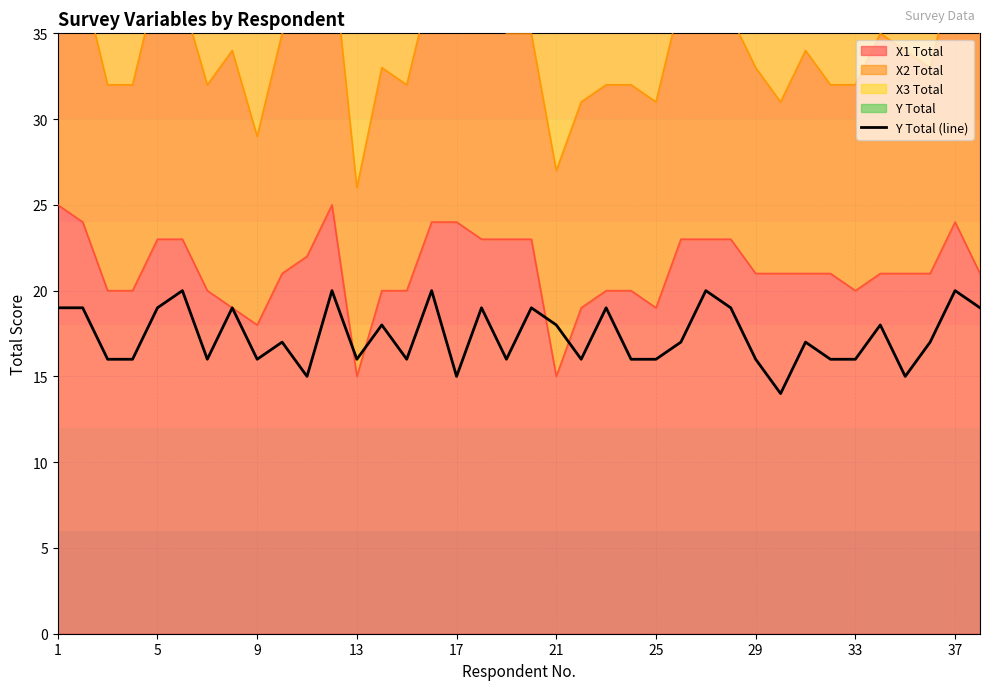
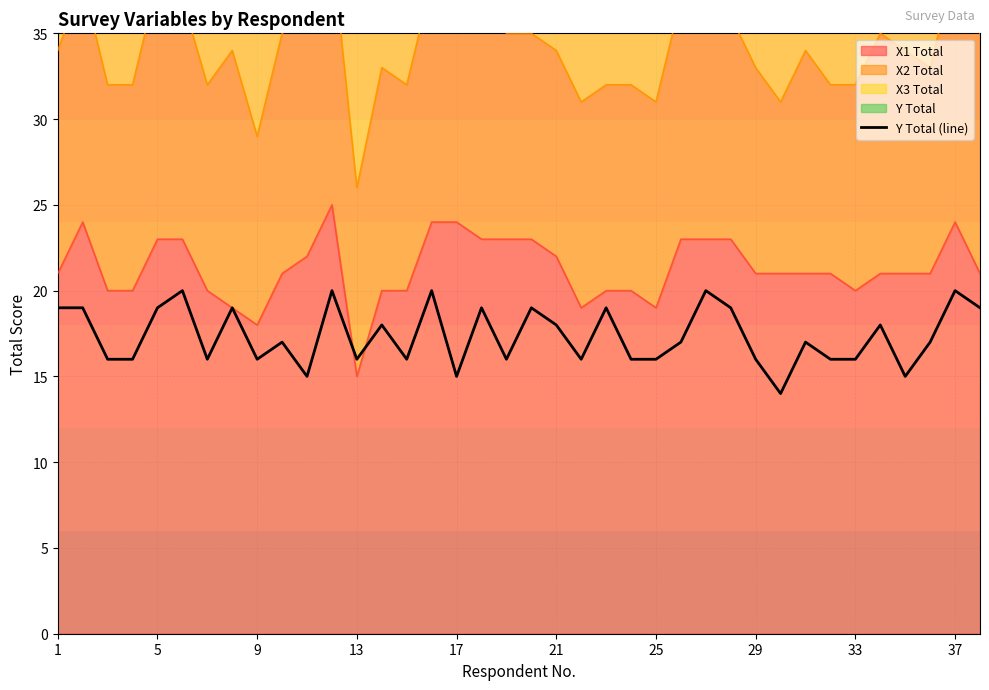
  {
    "X1 Total": {
-     "1": 25,
+     "1": 21,
      "5": 23,
      "9": 18,
      "13": 15,
      "17": 24,
-     "21": 15,
+     "21": 22,
      "25": 19,
      "29": 21,
      "33": 20,
      "37": 24
    },
    "X2 Total": {
      "9": 11,
      "13": 11,
      "21": 12,
      "25": 12,
      "29": 12,
      "33": 12
    },
    "Y Total (line)": {
      "1": 19,
      "5": 19,
      "9": 16,
      "13": 16,
      "17": 15,
      "21": 18,
      "25": 16,
      "29": 16,
      "33": 16,
      "37": 20
    }
  }
